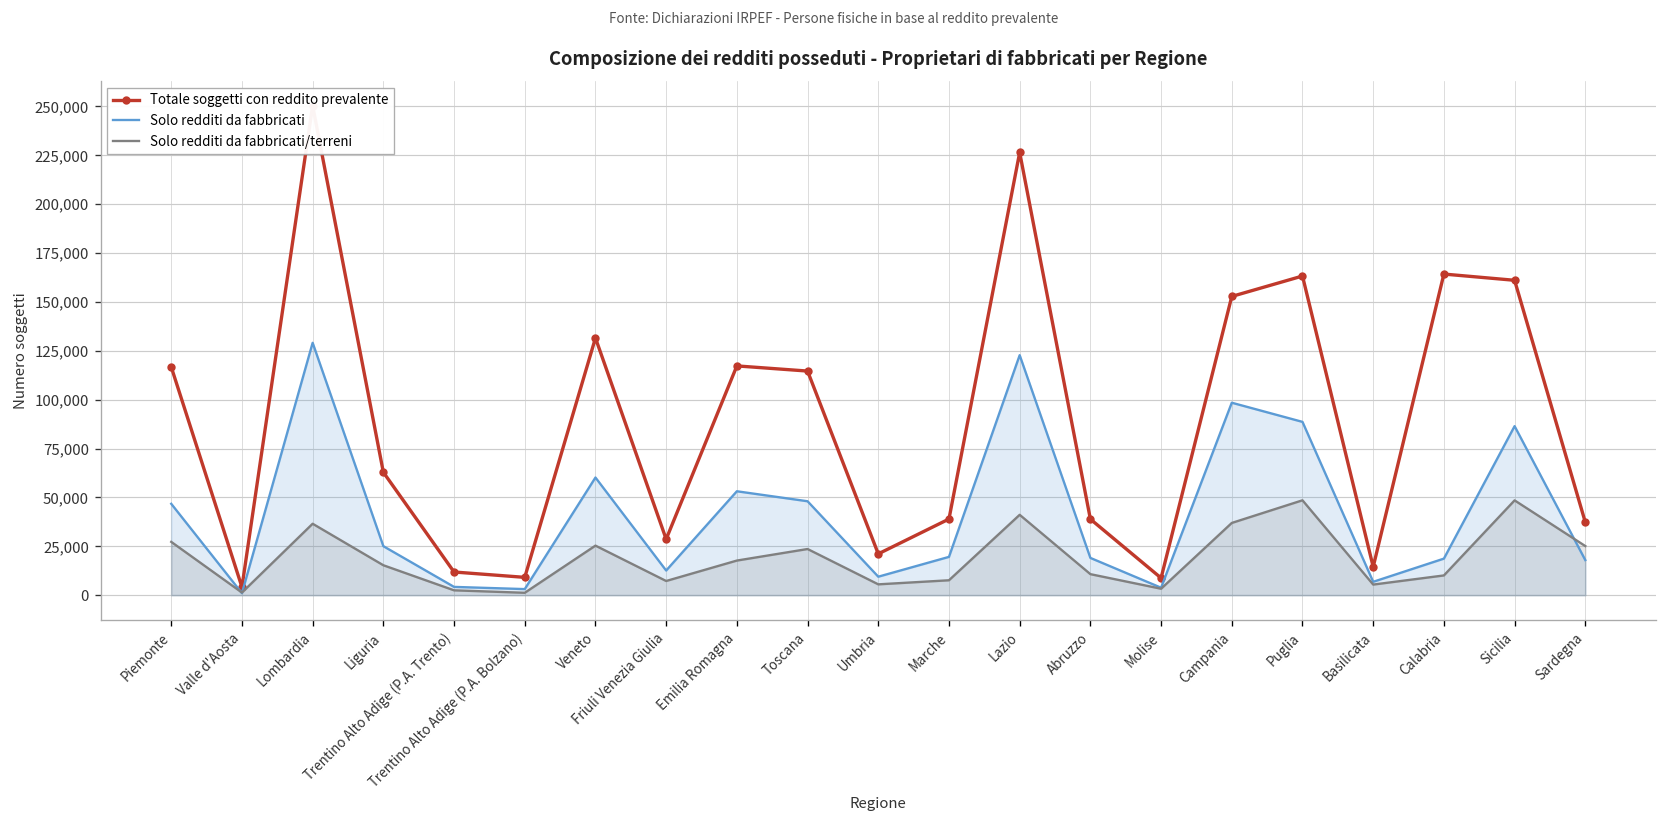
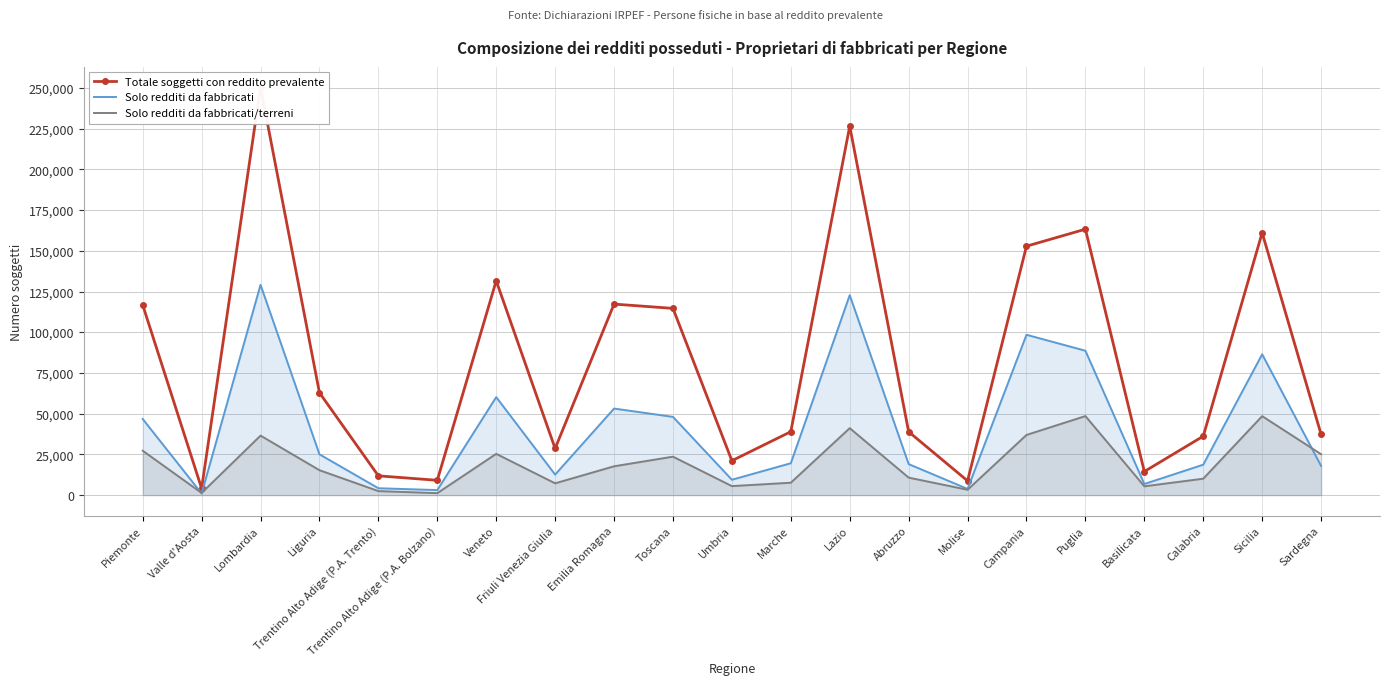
  {
    "Totale soggetti con reddito prevalente": {
      "Piemonte": "117,000",
      "Valle d'Aosta": "4,000",
      "Liguria": "63,000",
      "Trentino Alto Adige (P.A. Trento)": "12,000",
      "Trentino Alto Adige (P.A. Bolzano)": "9,000",
      "Veneto": "132,000",
      "Friuli Venezia Giulia": "29,000",
      "Emilia Romagna": "117,000",
      "Toscana": "115,000",
      "Umbria": "21,000",
      "Marche": "39,000",
      "Lazio": "226,000",
      "Abruzzo": "39,000",
      "Molise": "9,000",
      "Campania": "153,000",
      "Puglia": "163,000",
      "Basilicata": "14,000",
-     "Calabria": "164,000",
+     "Calabria": "36,000",
      "Sicilia": "161,000",
      "Sardegna": "37,000"
    },
    "Solo redditi da fabbricati": {
      "Piemonte": "47,000",
      "Lombardia": "129,000",
      "Liguria": "25,000",
      "Trentino Alto Adige (P.A. Trento)": "4,000",
      "Trentino Alto Adige (P.A. Bolzano)": "3,000",
      "Veneto": "60,000",
      "Friuli Venezia Giulia": "13,000",
      "Emilia Romagna": "53,000",
      "Toscana": "48,000",
      "Umbria": "9,000",
      "Marche": "20,000",
      "Lazio": "123,000",
      "Abruzzo": "19,000",
      "Campania": "98,000",
      "Puglia": "89,000",
      "Calabria": "19,000",
      "Sicilia": "86,000",
      "Sardegna": "18,000"
    },
    "Solo redditi da fabbricati/terreni": {
      "Piemonte": "27,000",
      "Lombardia": "37,000",
      "Liguria": "15,000",
      "Trentino Alto Adige (P.A. Trento)": "2,000",
      "Trentino Alto Adige (P.A. Bolzano)": "1,000",
      "Veneto": "25,000",
      "Friuli Venezia Giulia": "7,000",
      "Emilia Romagna": "18,000",
      "Toscana": "24,000",
      "Umbria": "6,000",
      "Marche": "8,000",
      "Lazio": "41,000",
      "Abruzzo": "11,000",
      "Campania": "37,000",
      "Puglia": "49,000",
      "Calabria": "10,000",
      "Sicilia": "48,000",
      "Sardegna": "25,000"
    }
  }
